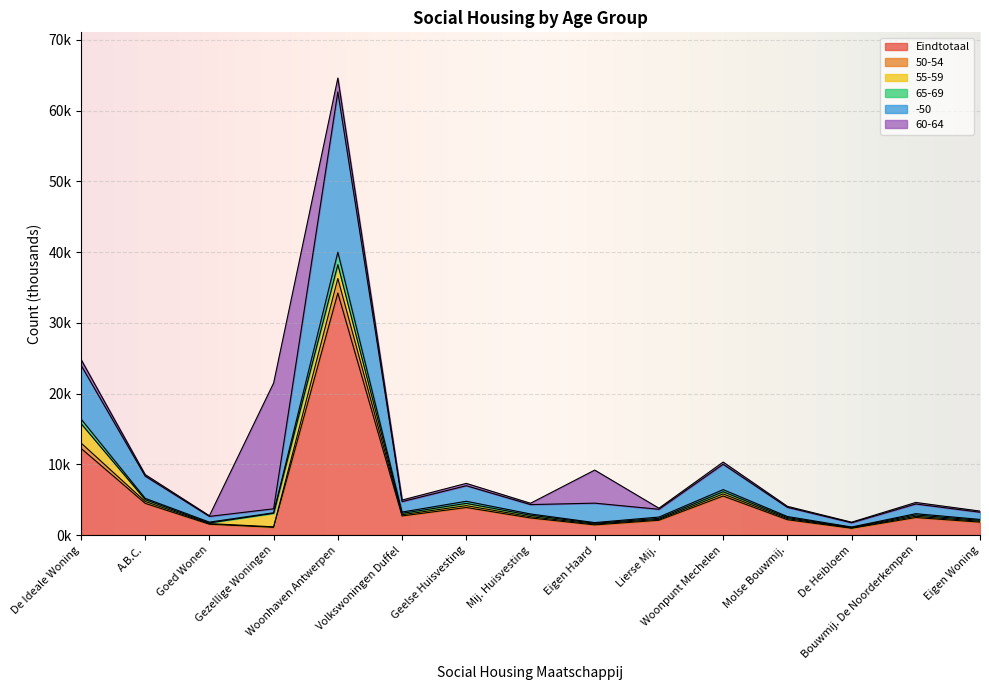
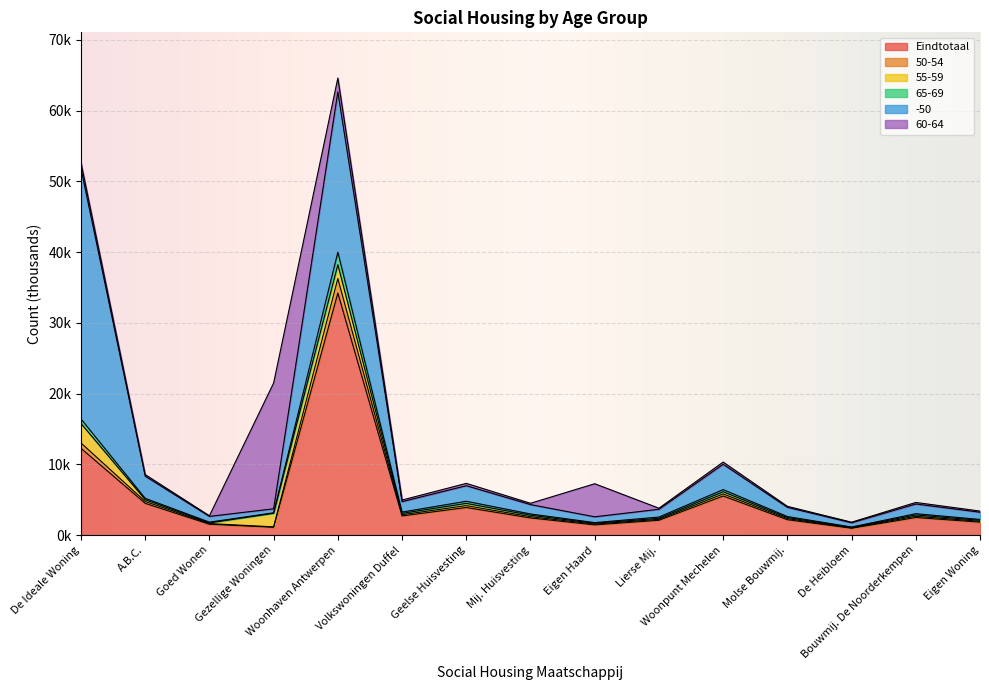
  {
    "55-59": {
      "De Ideale Woning": 3000,
      "Woonhaven Antwerpen": 2000
    },
    "65-69": {
      "De Ideale Woning": 1000,
      "Woonhaven Antwerpen": 2000
    },
    "-50": {
-     "De Ideale Woning": 8000,
+     "De Ideale Woning": 35000,
      "Gezellige Woningen": 1000,
      "Woonhaven Antwerpen": 23000,
-     "Eigen Haard": 3000
+     "Eigen Haard": 1000
    },
    "60-64": {
      "De Ideale Woning": 1000,
      "Gezellige Woningen": 18000,
      "Woonhaven Antwerpen": 2000,
      "Eigen Haard": 5000
    }
  }
